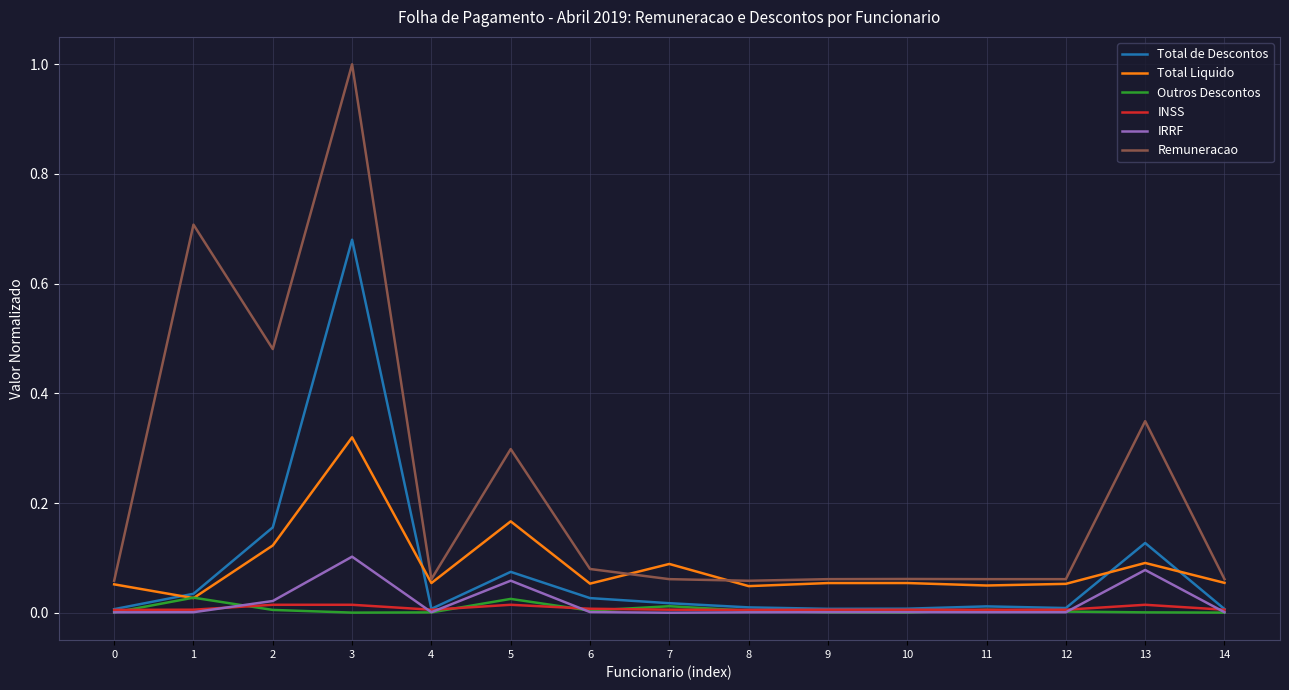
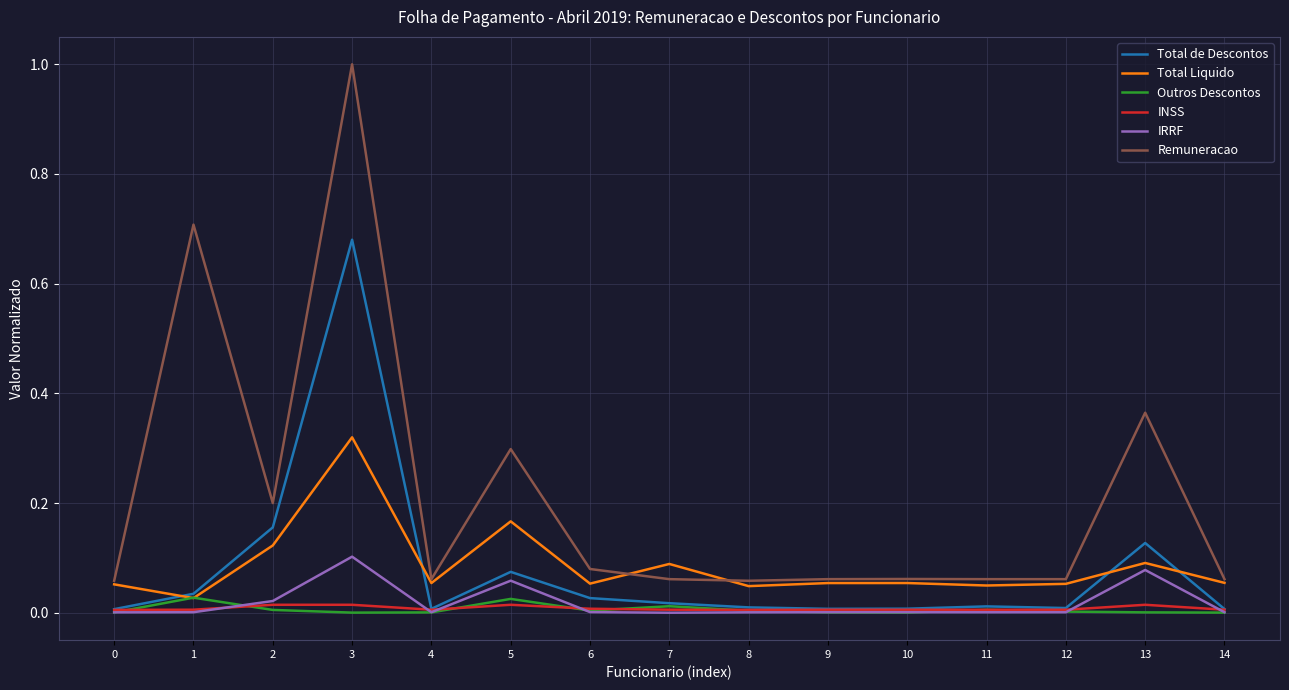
  {
    "Total de Descontos": {
      "1": 0.03,
      "2": 0.16,
      "3": 0.68,
      "5": 0.07,
      "6": 0.03,
      "7": 0.02,
      "11": 0.01,
      "13": 0.13
    },
    "Total Liquido": {
      "0": 0.05,
      "2": 0.12,
      "3": 0.32,
      "4": 0.05,
      "5": 0.17,
      "6": 0.05,
      "7": 0.09,
      "8": 0.05,
      "9": 0.05,
      "10": 0.05,
      "11": 0.05,
      "12": 0.05,
      "13": 0.09,
      "14": 0.05
    },
    "Outros Descontos": {
      "2": 0.01,
      "3": 0.00,
      "5": 0.03,
      "7": 0.01,
      "13": 0.00
    },
    "INSS": {
      "2": 0.01,
      "3": 0.01,
      "5": 0.01,
      "7": 0.01,
      "13": 0.01
    },
    "IRRF": {
      "2": 0.02,
      "3": 0.10,
      "5": 0.06,
      "7": 0.00,
      "13": 0.08
    },
    "Remuneracao": {
      "0": 0.06,
      "1": 0.71,
-     "2": 0.48,
+     "2": 0.20,
      "3": 1.00,
      "4": 0.06,
      "5": 0.30,
      "6": 0.08,
      "7": 0.06,
      "8": 0.06,
      "9": 0.06,
      "10": 0.06,
      "11": 0.06,
      "12": 0.06,
-     "13": 0.35,
+     "13": 0.36,
      "14": 0.06
    }
  }
